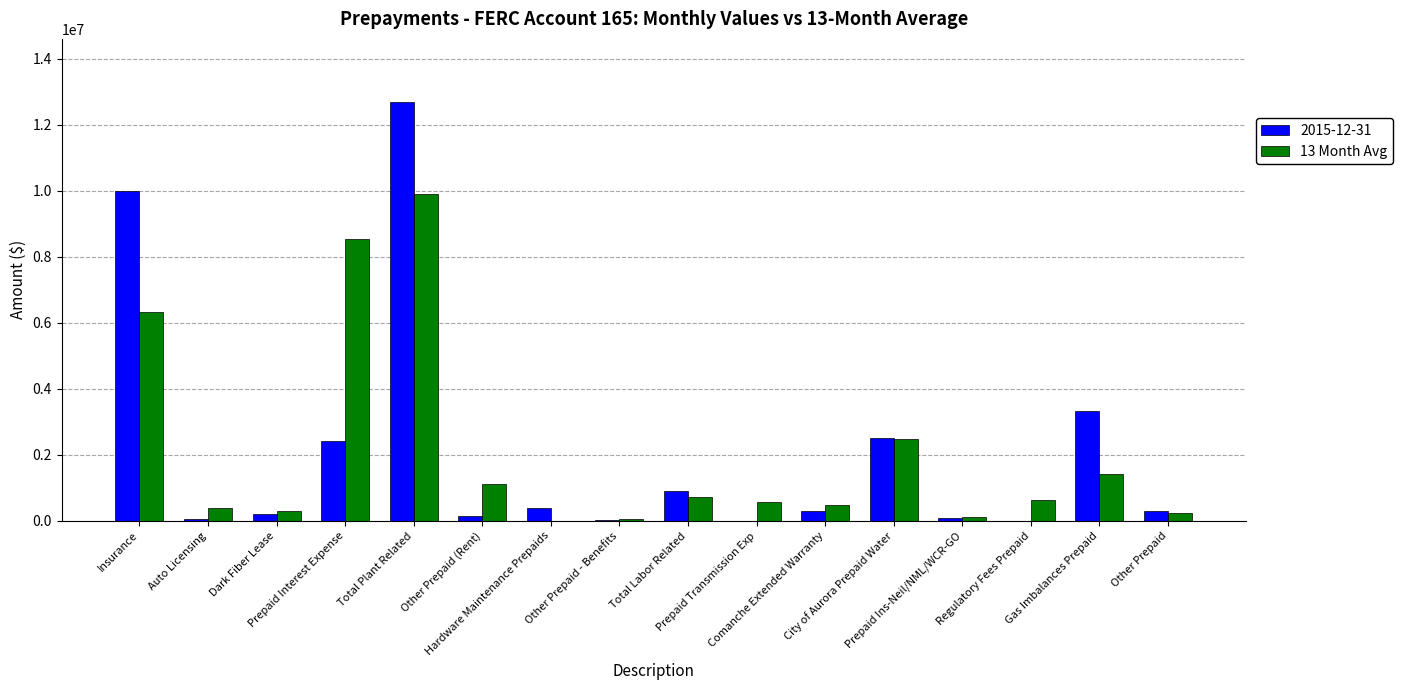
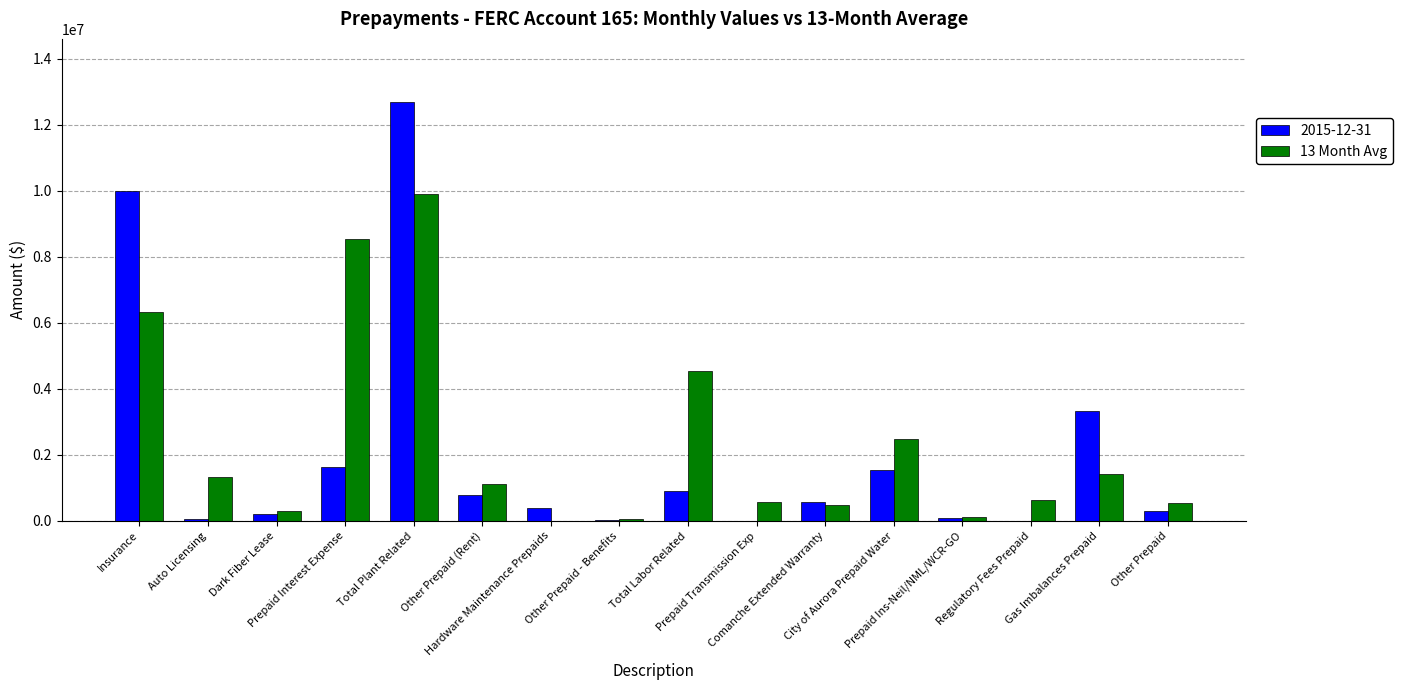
  {
    "2015-12-31": {
      "Insurance": 10000000,
      "Dark Fiber Lease": 200000,
-     "Prepaid Interest Expense": 2400000,
+     "Prepaid Interest Expense": 1600000,
      "Total Plant Related": 12700000,
-     "Other Prepaid (Rent)": 100000,
+     "Other Prepaid (Rent)": 800000,
      "Hardware Maintenance Prepaids": 400000,
      "Total Labor Related": 900000,
      "Prepaid Transmission Exp": 0,
-     "Comanche Extended Warranty": 300000,
-     "City of Aurora Prepaid Water": 2500000,
+     "Comanche Extended Warranty": 600000,
+     "City of Aurora Prepaid Water": 1600000,
      "Prepaid Ins-Neil/NML/WCR-GO": 100000,
      "Regulatory Fees Prepaid": 0,
      "Gas Imbalances Prepaid": 3300000,
      "Other Prepaid": 300000
    },
    "13 Month Avg": {
      "Insurance": 6300000,
-     "Auto Licensing": 400000,
+     "Auto Licensing": 1300000,
      "Dark Fiber Lease": 300000,
      "Prepaid Interest Expense": 8500000,
      "Total Plant Related": 9900000,
      "Other Prepaid (Rent)": 1100000,
      "Hardware Maintenance Prepaids": 0,
-     "Total Labor Related": 700000,
+     "Total Labor Related": 4600000,
      "Prepaid Transmission Exp": 600000,
      "Comanche Extended Warranty": 500000,
      "City of Aurora Prepaid Water": 2500000,
      "Prepaid Ins-Neil/NML/WCR-GO": 100000,
      "Regulatory Fees Prepaid": 600000,
      "Gas Imbalances Prepaid": 1400000,
-     "Other Prepaid": 200000
+     "Other Prepaid": 500000
    }
  }
